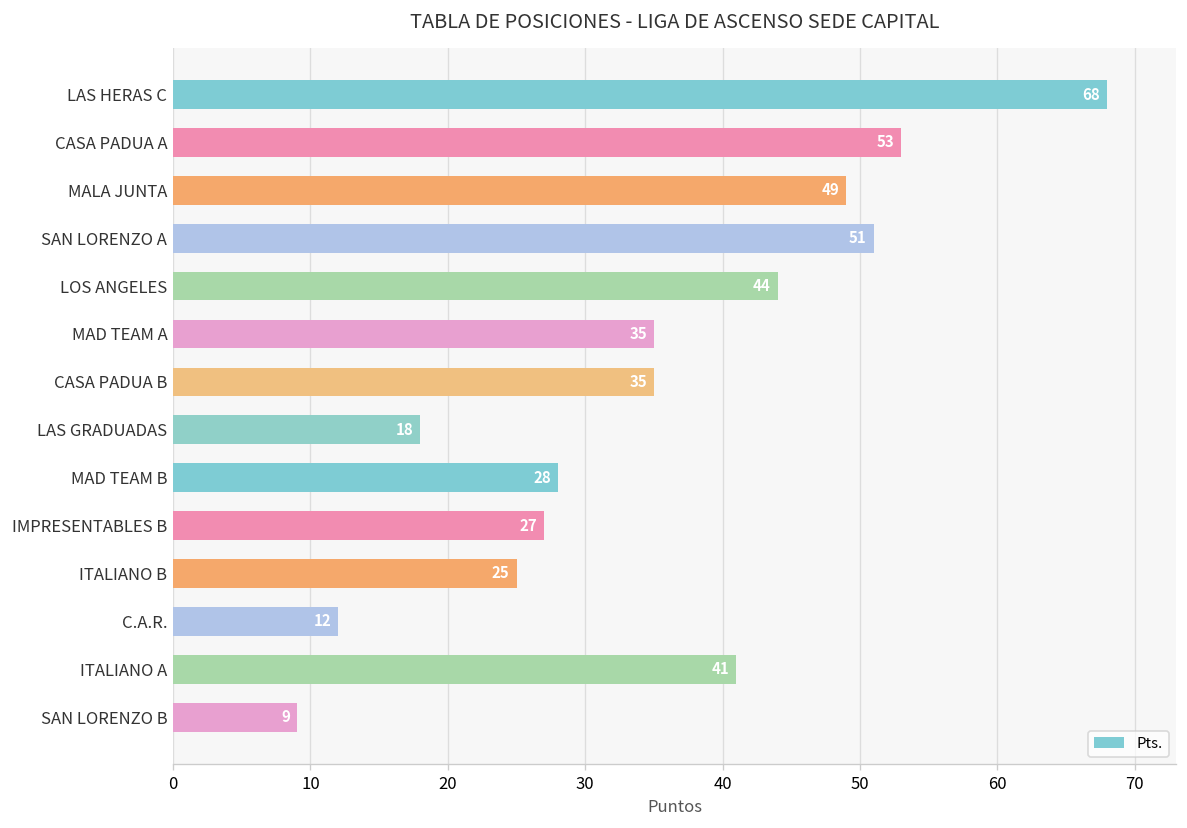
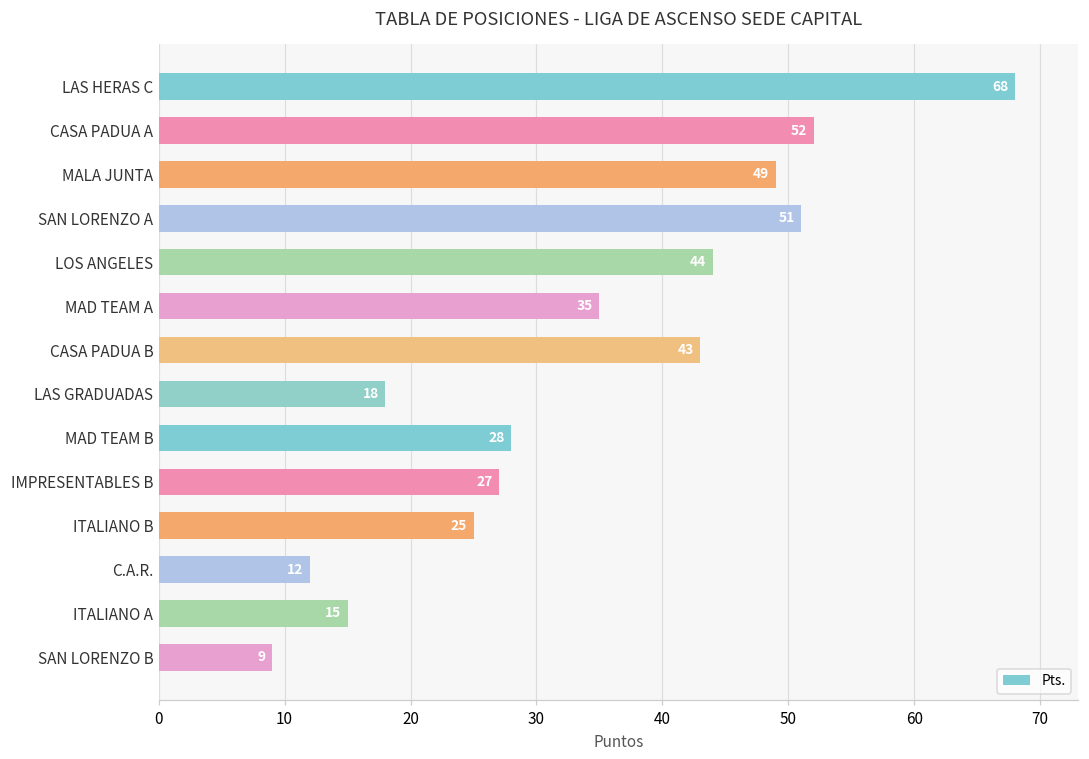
  {
    "LAS HERAS C": 68,
-   "CASA PADUA A": 53,
+   "CASA PADUA A": 52,
    "MALA JUNTA": 49,
    "SAN LORENZO A": 51,
    "LOS ANGELES": 44,
    "MAD TEAM A": 35,
-   "CASA PADUA B": 35,
+   "CASA PADUA B": 43,
    "LAS GRADUADAS": 18,
    "MAD TEAM B": 28,
    "IMPRESENTABLES B": 27,
    "ITALIANO B": 25,
    "C.A.R.": 12,
-   "ITALIANO A": 41,
+   "ITALIANO A": 15,
    "SAN LORENZO B": 9
  }
